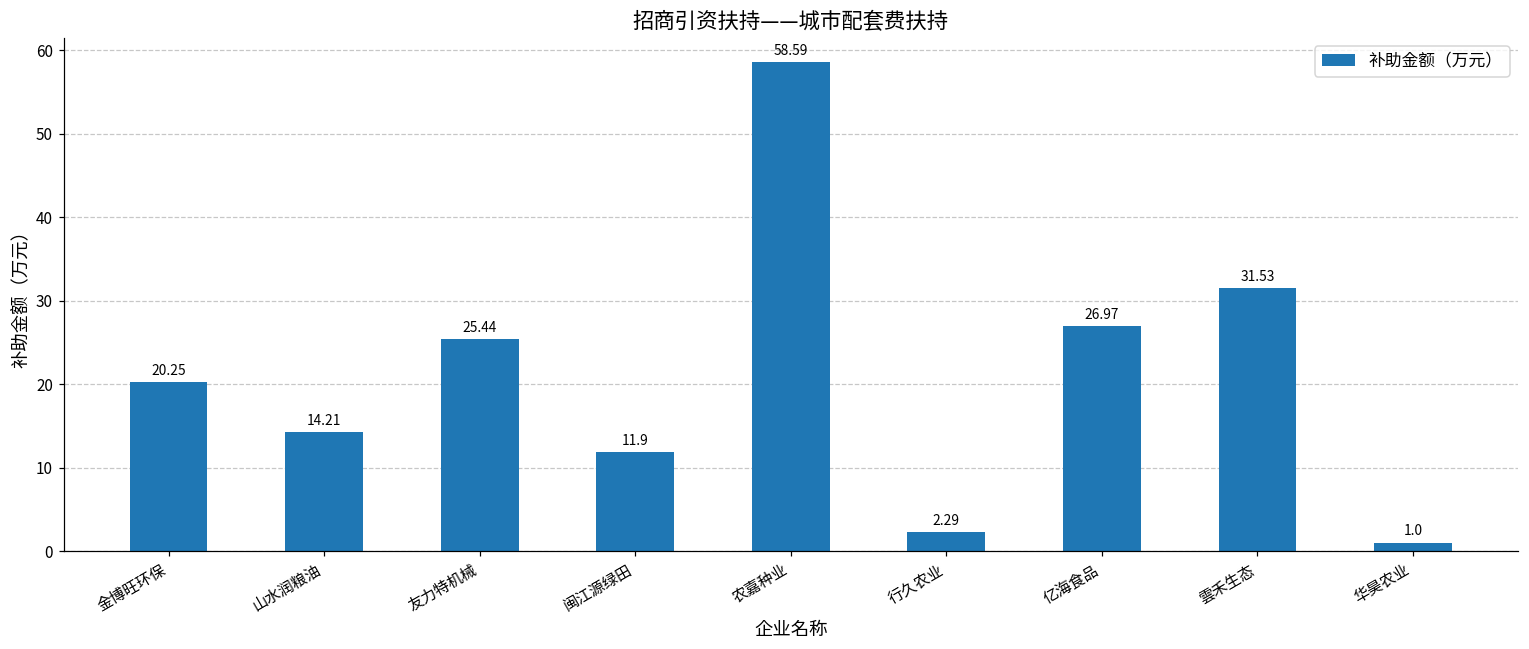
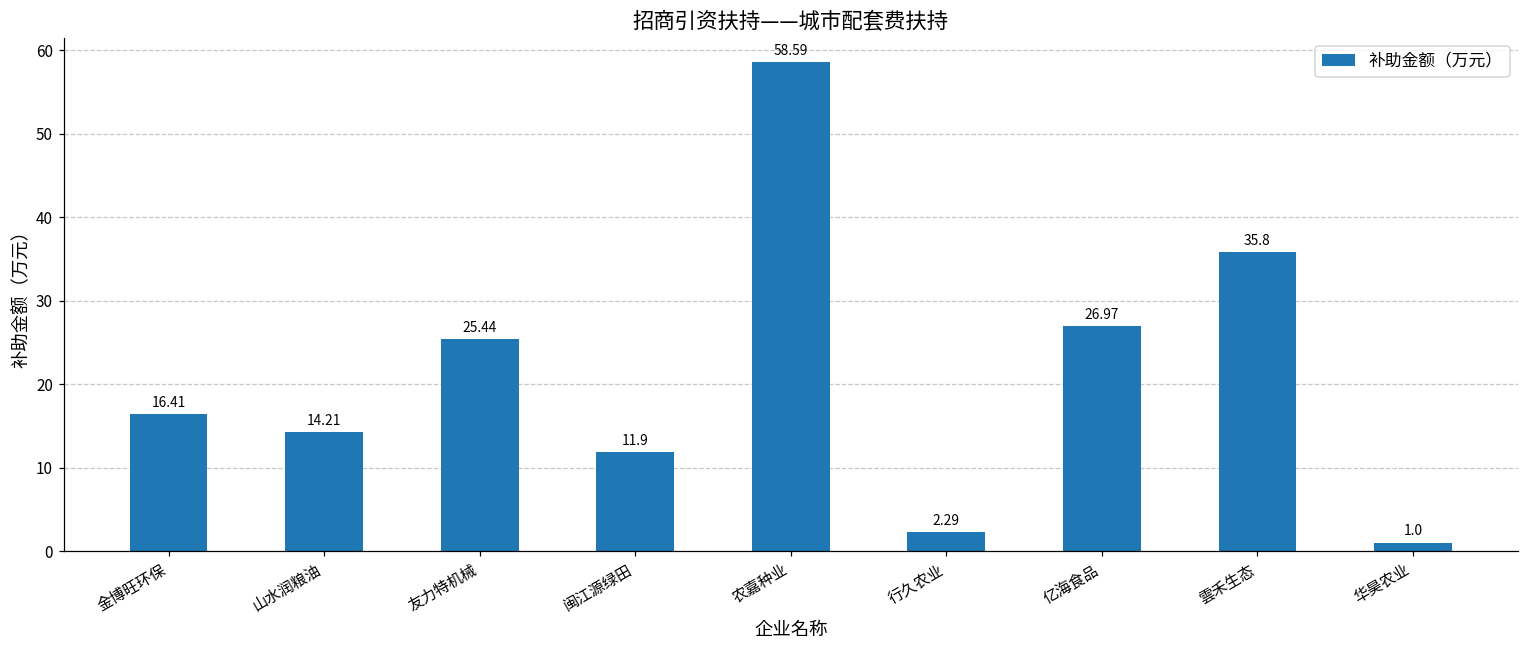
  {
-   "金博旺环保": 20.25,
+   "金博旺环保": 16.41,
    "山水润粮油": 14.21,
    "友力特机械": 25.44,
    "闽江源绿田": 11.9,
    "农嘉种业": 58.59,
    "行久农业": 2.29,
    "亿海食品": 26.97,
-   "雲禾生态": 31.53,
+   "雲禾生态": 35.8,
    "华昊农业": 1.0
  }
